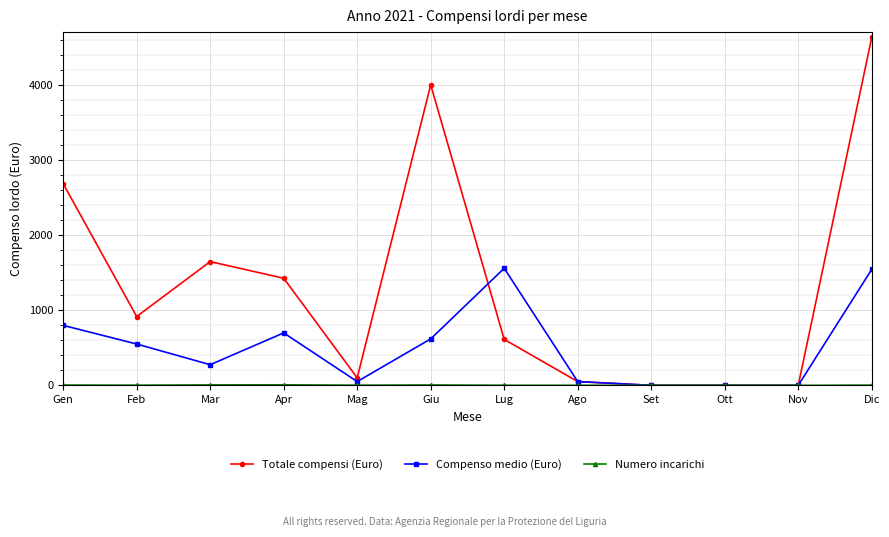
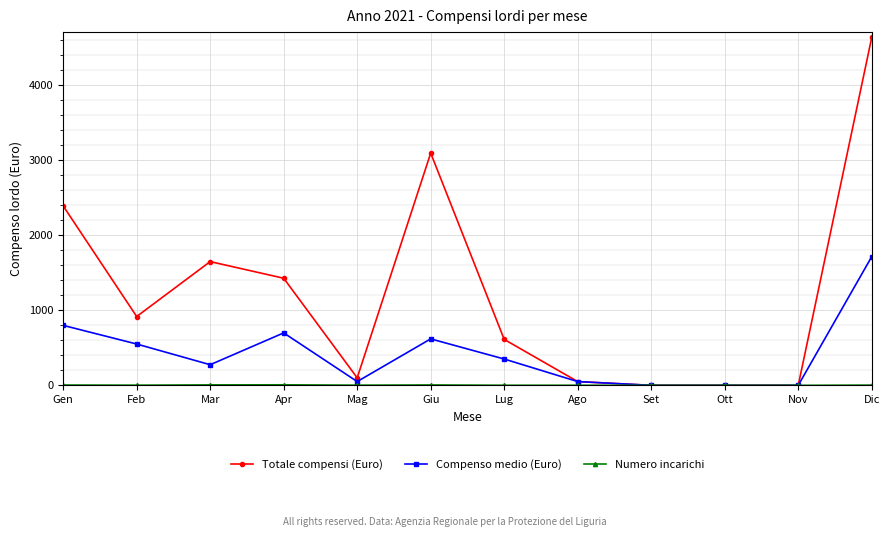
  {
    "Totale compensi (Euro)": {
-     "Gen": 2700,
+     "Gen": 2400,
      "Feb": 900,
      "Mar": 1600,
      "Apr": 1400,
      "Mag": 100,
-     "Giu": 4000,
+     "Giu": 3100,
      "Lug": 600,
      "Dic": 4600
    },
    "Compenso medio (Euro)": {
      "Gen": 800,
      "Feb": 500,
      "Mar": 300,
      "Apr": 700,
      "Mag": 100,
      "Giu": 600,
-     "Lug": 1600,
-     "Dic": 1500
+     "Lug": 400,
+     "Dic": 1700
    },
    "Numero incarichi": {
      "Gen": 0,
      "Feb": 0,
      "Mar": 0,
      "Apr": 0,
      "Mag": 0,
      "Giu": 0,
      "Lug": 0,
      "Ago": 0,
      "Dic": 0
    }
  }
